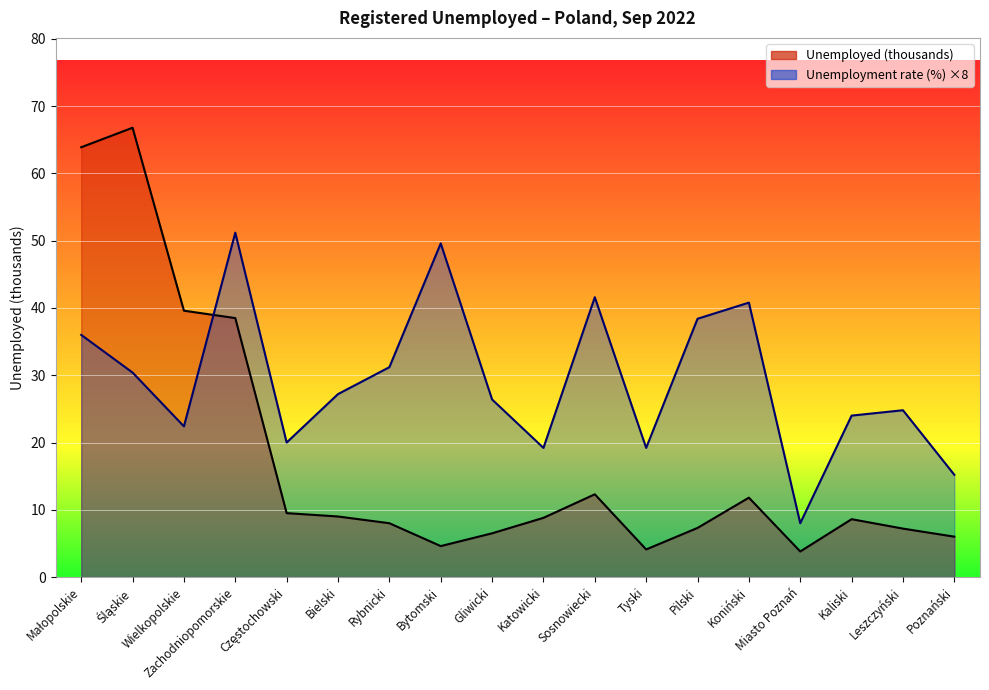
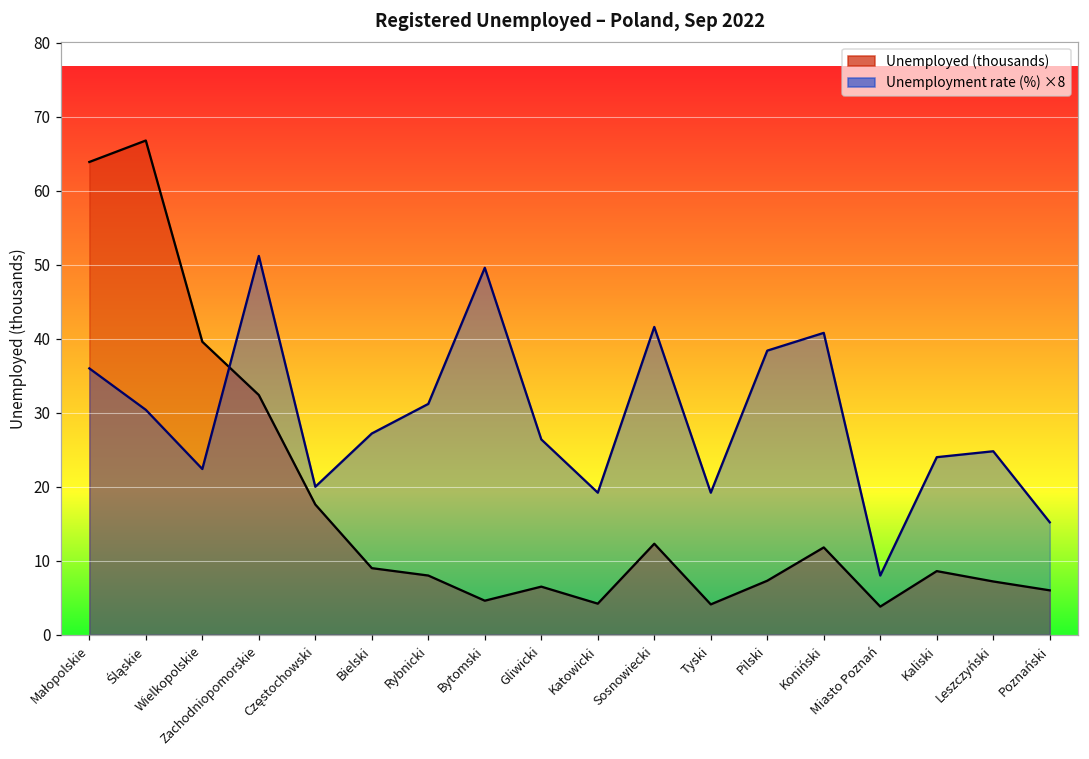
  {
    "Unemployed (thousands)": {
      "Małopolskie": 64,
      "Śląskie": 67,
      "Wielkopolskie": 40,
-     "Zachodniopomorskie": 39,
-     "Częstochowski": 10,
+     "Zachodniopomorskie": 32,
+     "Częstochowski": 18,
      "Bielski": 9,
      "Rybnicki": 8,
      "Bytomski": 5,
      "Gliwicki": 7,
-     "Katowicki": 9,
+     "Katowicki": 4,
      "Sosnowiecki": 12,
      "Tyski": 4,
      "Pilski": 7,
      "Koniński": 12,
      "Miasto Poznań": 4,
      "Kaliski": 9,
      "Leszczyński": 7,
      "Poznański": 6
    },
    "Unemployment rate (%) ×8": {
      "Małopolskie": 36,
      "Śląskie": 30,
      "Wielkopolskie": 22,
      "Zachodniopomorskie": 51,
      "Częstochowski": 20,
      "Bielski": 27,
      "Rybnicki": 31,
      "Bytomski": 50,
      "Gliwicki": 26,
      "Katowicki": 19,
      "Sosnowiecki": 42,
      "Tyski": 19,
      "Pilski": 38,
      "Koniński": 41,
      "Miasto Poznań": 8,
      "Kaliski": 24,
      "Leszczyński": 25,
      "Poznański": 15
    }
  }
